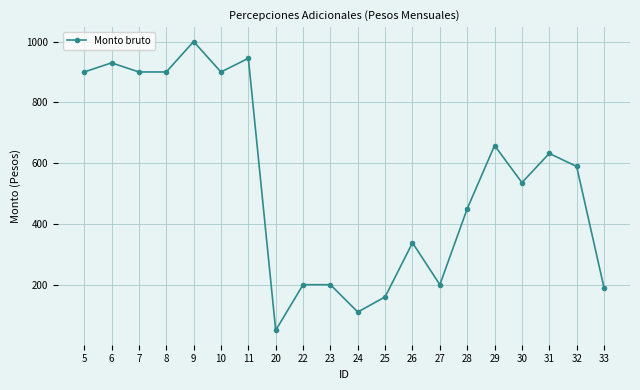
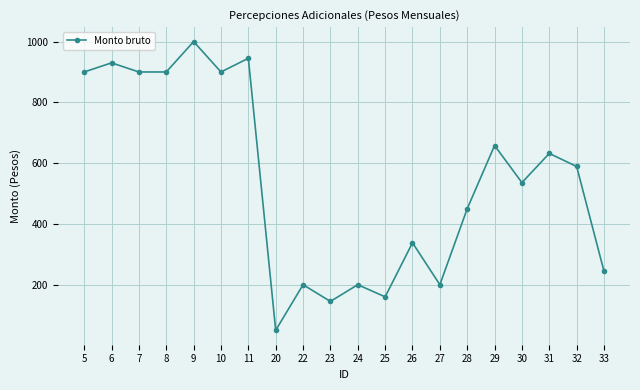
  {
    "5": 900,
    "6": 930,
    "7": 900,
    "8": 900,
    "9": 1000,
    "10": 900,
    "11": 950,
    "20": 50,
    "22": 200,
-   "23": 200,
-   "24": 110,
+   "23": 150,
+   "24": 200,
    "25": 160,
    "26": 340,
    "27": 200,
    "28": 450,
    "29": 660,
    "30": 540,
    "31": 630,
    "32": 590,
-   "33": 190
+   "33": 240
  }
